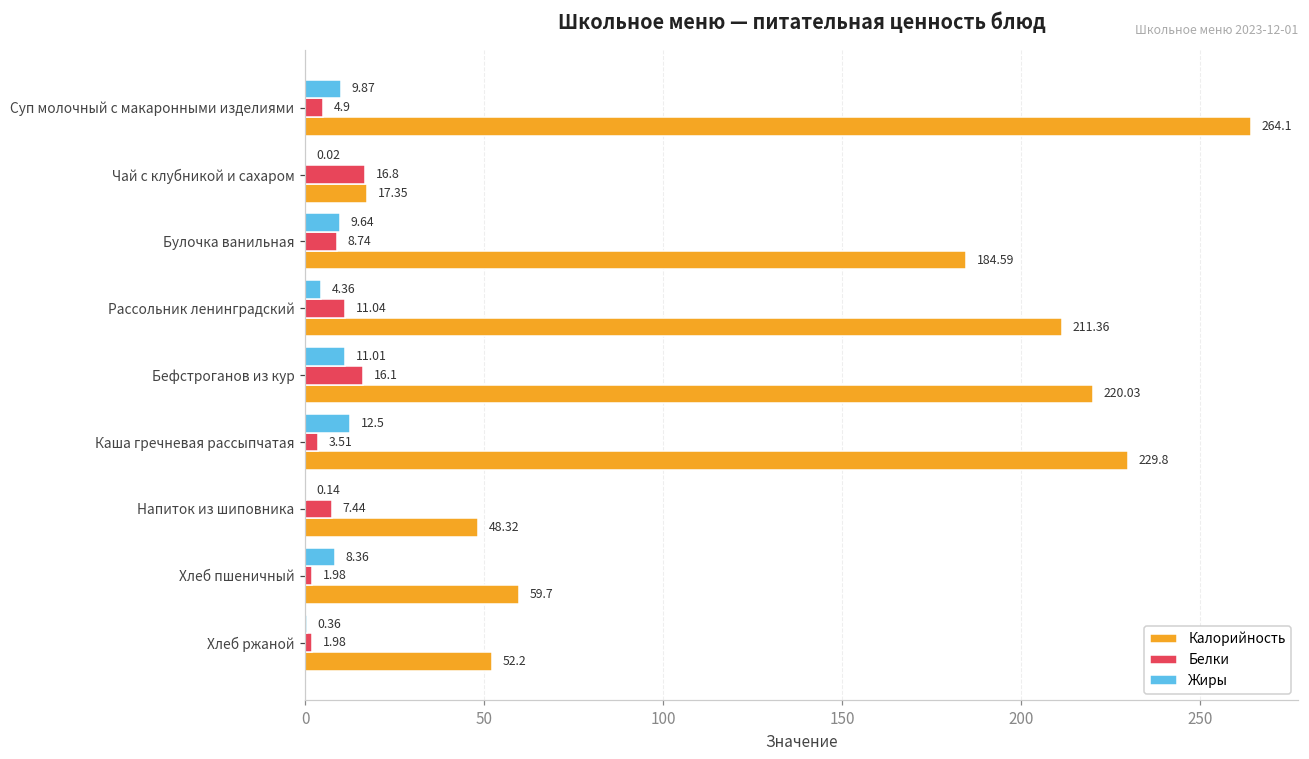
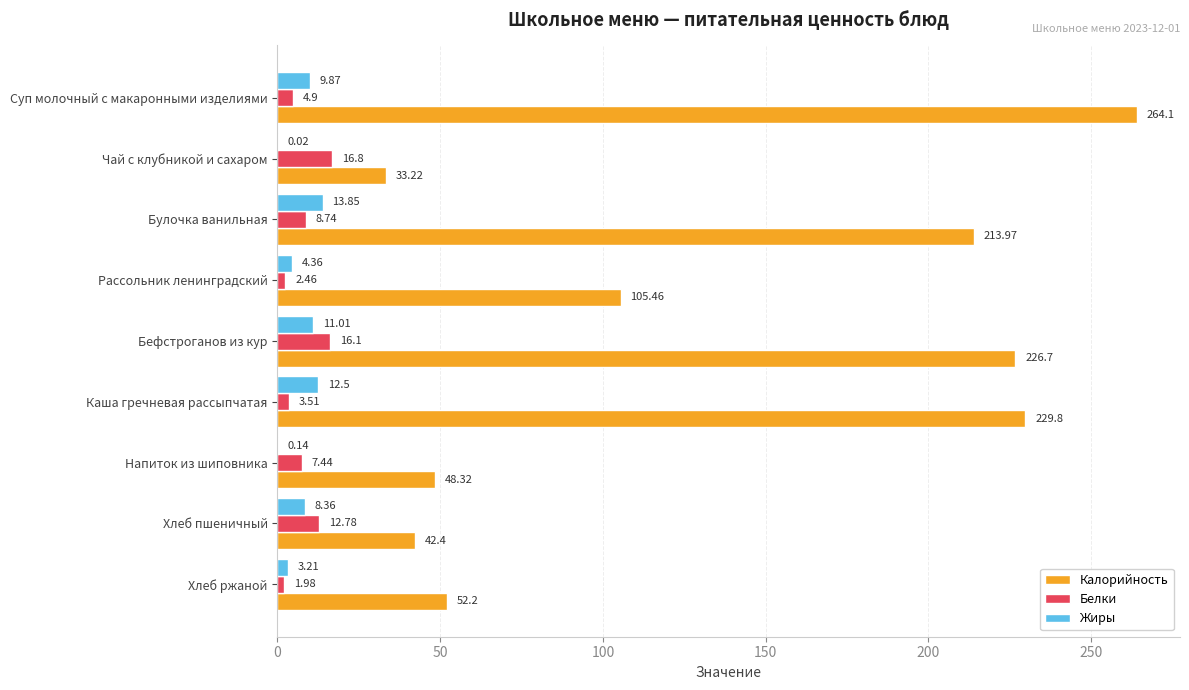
  {
    "Калорийность": {
      "Суп молочный с макаронными изделиями": 264.1,
-     "Чай с клубникой и сахаром": 17.35,
-     "Булочка ванильная": 184.59,
-     "Рассольник ленинградский": 211.36,
-     "Бефстроганов из кур": 220.03,
+     "Чай с клубникой и сахаром": 33.22,
+     "Булочка ванильная": 213.97,
+     "Рассольник ленинградский": 105.46,
+     "Бефстроганов из кур": 226.7,
      "Каша гречневая рассыпчатая": 229.8,
      "Напиток из шиповника": 48.32,
-     "Хлеб пшеничный": 59.7,
+     "Хлеб пшеничный": 42.4,
      "Хлеб ржаной": 52.2
    },
    "Белки": {
      "Суп молочный с макаронными изделиями": 4.9,
      "Чай с клубникой и сахаром": 16.8,
      "Булочка ванильная": 8.74,
-     "Рассольник ленинградский": 11.04,
+     "Рассольник ленинградский": 2.46,
      "Бефстроганов из кур": 16.1,
      "Каша гречневая рассыпчатая": 3.51,
      "Напиток из шиповника": 7.44,
-     "Хлеб пшеничный": 1.98,
+     "Хлеб пшеничный": 12.78,
      "Хлеб ржаной": 1.98
    },
    "Жиры": {
      "Суп молочный с макаронными изделиями": 9.87,
      "Чай с клубникой и сахаром": 0.02,
-     "Булочка ванильная": 9.64,
+     "Булочка ванильная": 13.85,
      "Рассольник ленинградский": 4.36,
      "Бефстроганов из кур": 11.01,
      "Каша гречневая рассыпчатая": 12.5,
      "Напиток из шиповника": 0.14,
      "Хлеб пшеничный": 8.36,
-     "Хлеб ржаной": 0.36
+     "Хлеб ржаной": 3.21
    }
  }
